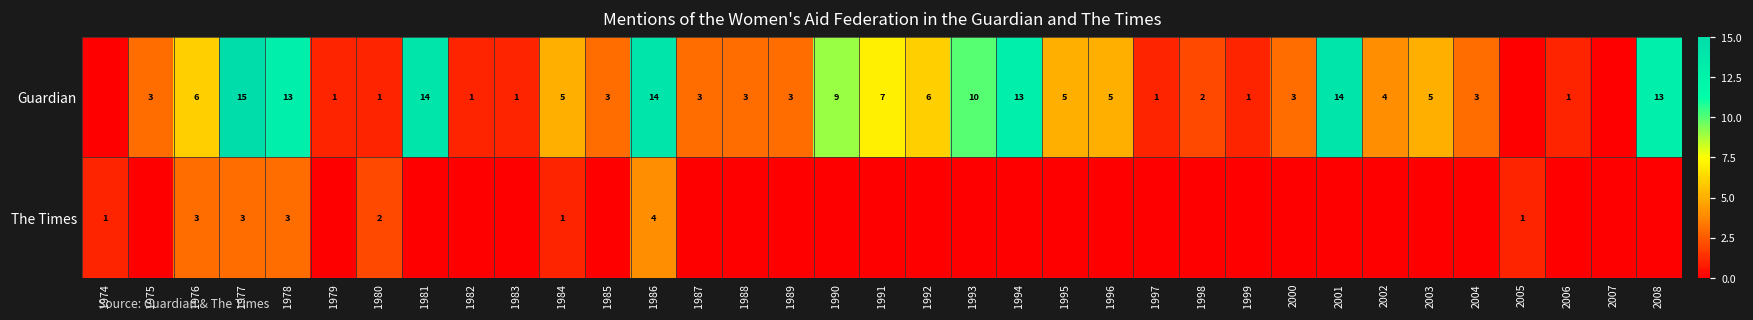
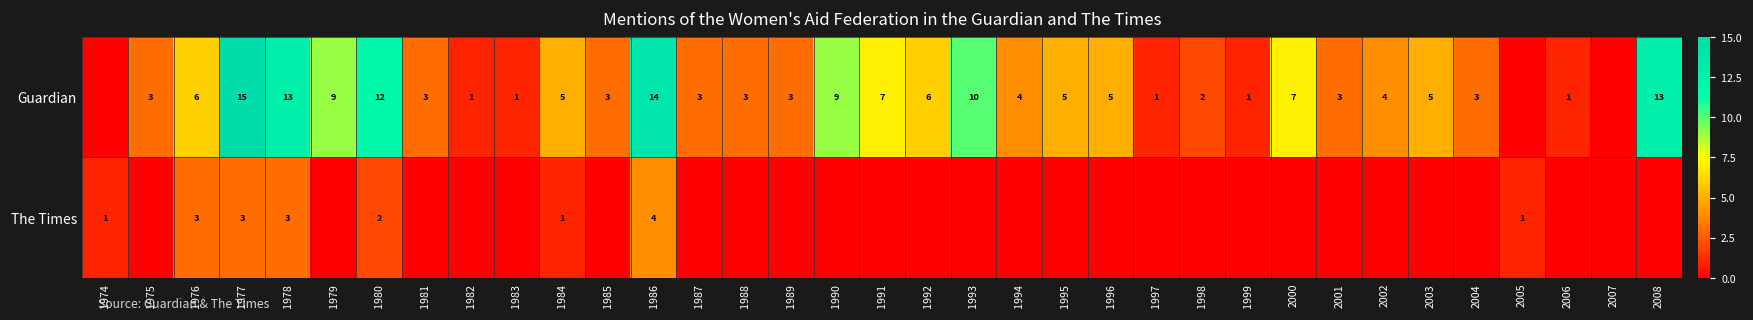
  {
    "Guardian": {
      "1975": 3,
      "1976": 6,
      "1977": 15,
      "1978": 13,
-     "1979": 1,
-     "1980": 1,
-     "1981": 14,
+     "1979": 9,
+     "1980": 12,
+     "1981": 3,
      "1982": 1,
      "1983": 1,
      "1984": 5,
      "1985": 3,
      "1986": 14,
      "1987": 3,
      "1988": 3,
      "1989": 3,
      "1990": 9,
      "1991": 7,
      "1992": 6,
      "1993": 10,
-     "1994": 13,
+     "1994": 4,
      "1995": 5,
      "1996": 5,
      "1997": 1,
      "1998": 2,
      "1999": 1,
-     "2000": 3,
-     "2001": 14,
+     "2000": 7,
+     "2001": 3,
      "2002": 4,
      "2003": 5,
      "2004": 3,
      "2006": 1,
      "2008": 13
    },
    "The Times": {
      "1974": 1,
      "1976": 3,
      "1977": 3,
      "1978": 3,
      "1980": 2,
      "1984": 1,
      "1986": 4,
      "2005": 1
    }
  }
